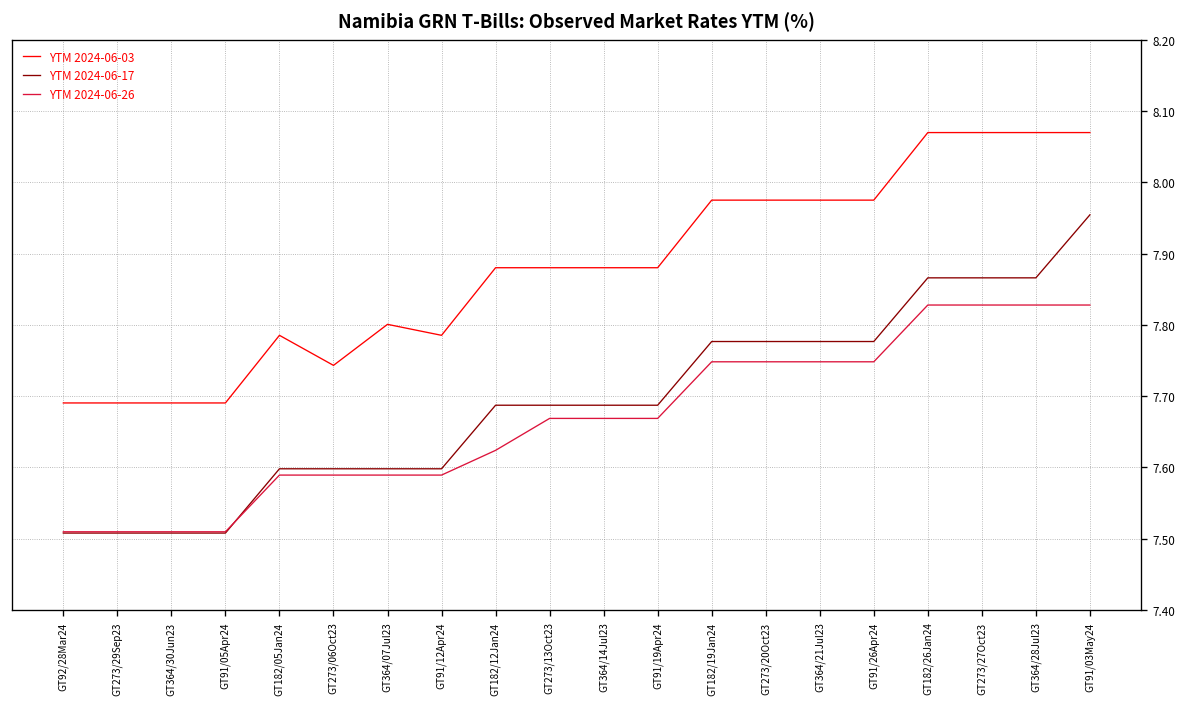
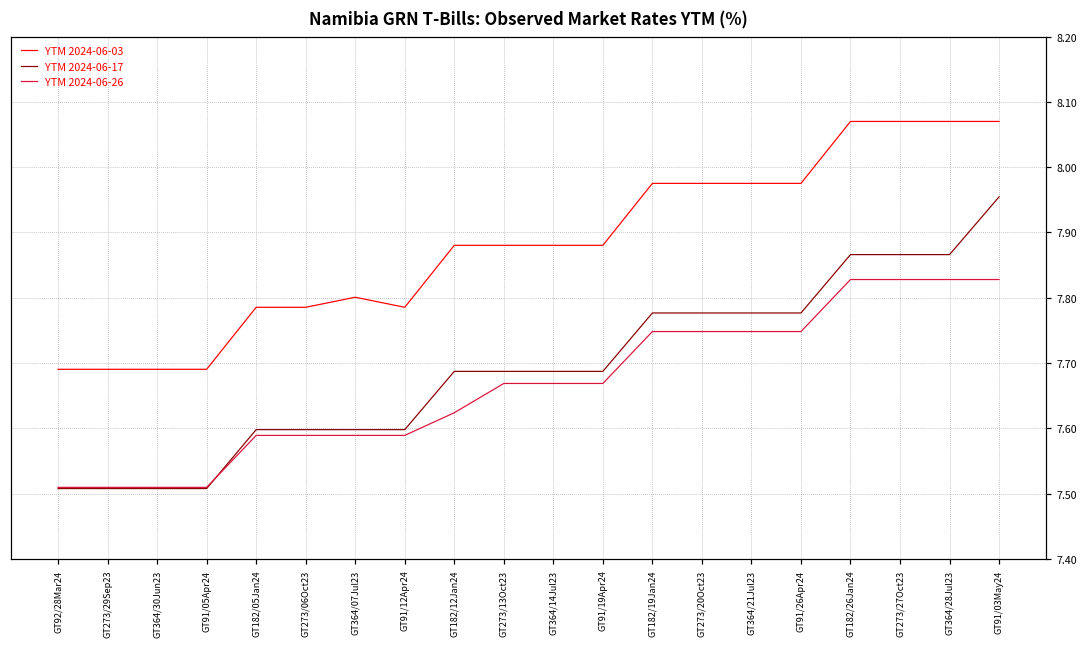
  {
    "YTM 2024-06-03": {
      "GT92/28Mar24": 7.69,
      "GT273/29Sep23": 7.69,
      "GT364/30Jun23": 7.69,
      "GT91/05Apr24": 7.69,
      "GT182/05Jan24": 7.79,
-     "GT273/06Oct23": 7.74,
+     "GT273/06Oct23": 7.79,
      "GT364/07Jul23": 7.80,
      "GT91/12Apr24": 7.79,
      "GT182/12Jan24": 7.88,
      "GT273/13Oct23": 7.88,
      "GT364/14Jul23": 7.88,
      "GT91/19Apr24": 7.88,
      "GT182/19Jan24": 7.98,
      "GT273/20Oct23": 7.98,
      "GT364/21Jul23": 7.98,
      "GT91/26Apr24": 7.98,
      "GT182/26Jan24": 8.07,
      "GT273/27Oct23": 8.07,
      "GT364/28Jul23": 8.07,
      "GT91/03May24": 8.07
    },
    "YTM 2024-06-17": {
      "GT182/05Jan24": 7.60,
      "GT273/06Oct23": 7.60,
      "GT364/07Jul23": 7.60,
      "GT91/12Apr24": 7.60,
      "GT182/12Jan24": 7.69,
      "GT273/13Oct23": 7.69,
      "GT364/14Jul23": 7.69,
      "GT91/19Apr24": 7.69,
      "GT182/19Jan24": 7.78,
      "GT273/20Oct23": 7.78,
      "GT364/21Jul23": 7.78,
      "GT91/26Apr24": 7.78,
      "GT182/26Jan24": 7.87,
      "GT273/27Oct23": 7.87,
      "GT364/28Jul23": 7.87,
      "GT91/03May24": 7.95
    },
    "YTM 2024-06-26": {
      "GT182/05Jan24": 7.59,
      "GT273/06Oct23": 7.59,
      "GT364/07Jul23": 7.59,
      "GT91/12Apr24": 7.59,
      "GT182/12Jan24": 7.62,
      "GT273/13Oct23": 7.67,
      "GT364/14Jul23": 7.67,
      "GT91/19Apr24": 7.67,
      "GT182/19Jan24": 7.75,
      "GT273/20Oct23": 7.75,
      "GT364/21Jul23": 7.75,
      "GT91/26Apr24": 7.75,
      "GT182/26Jan24": 7.83,
      "GT273/27Oct23": 7.83,
      "GT364/28Jul23": 7.83,
      "GT91/03May24": 7.83
    }
  }
